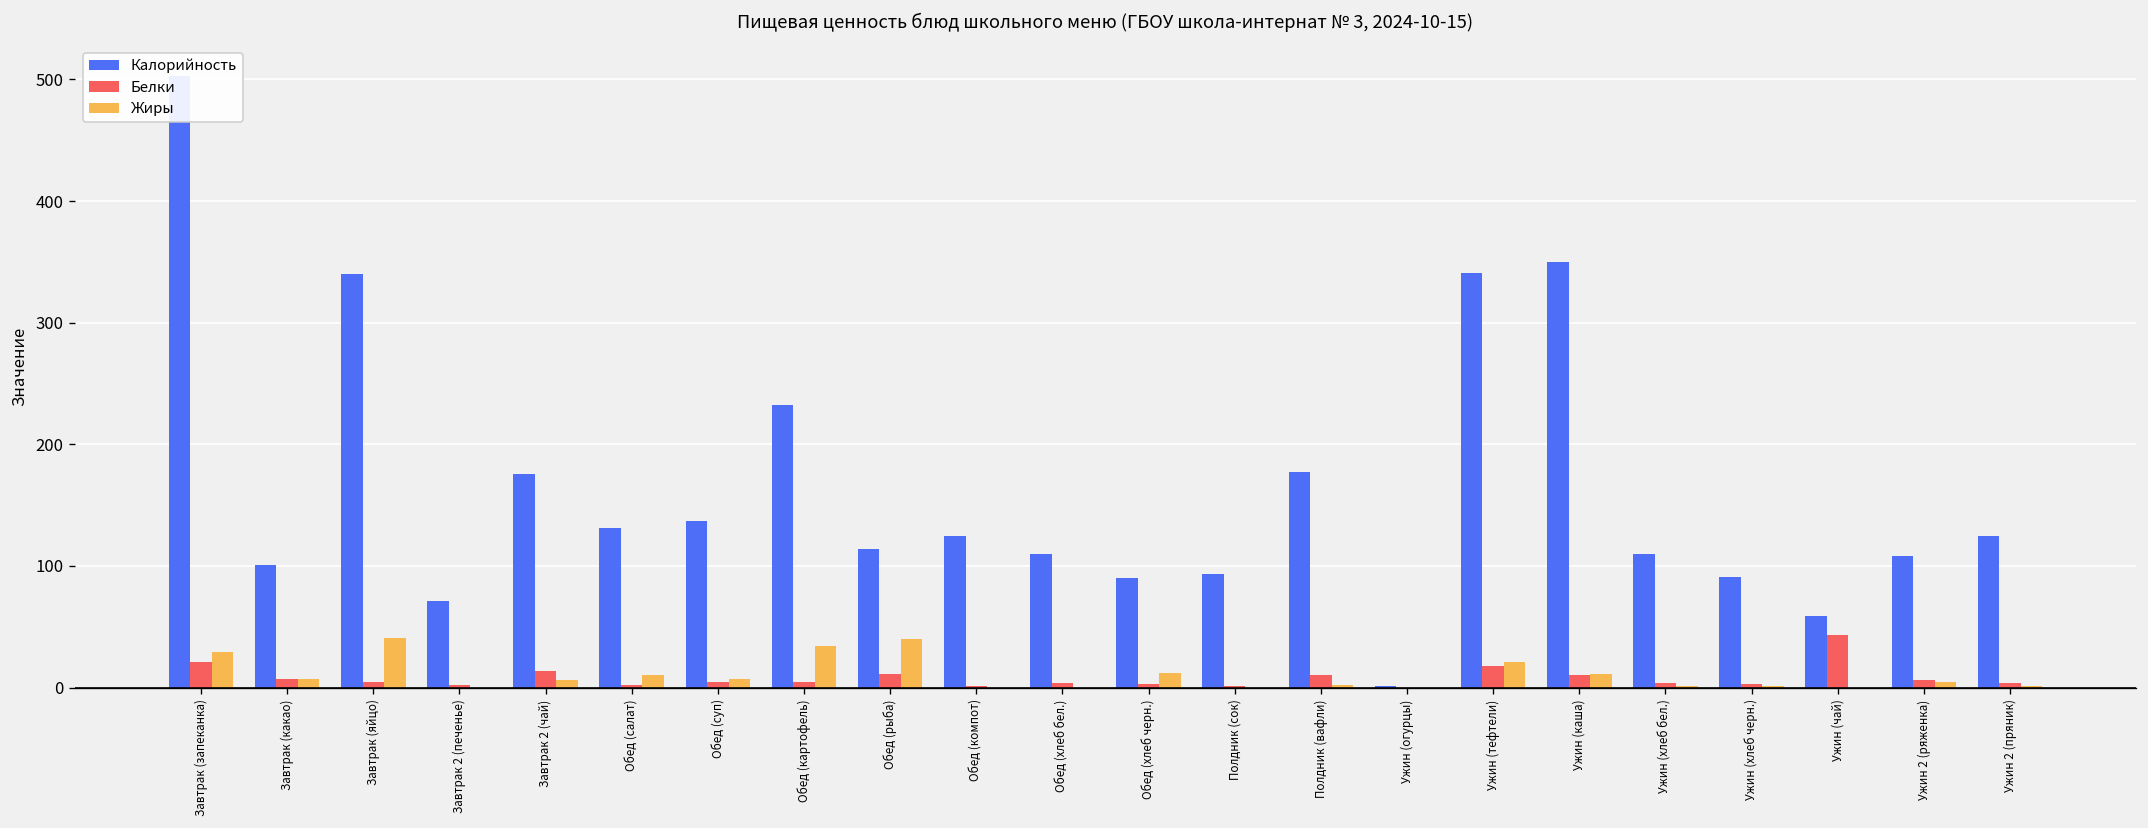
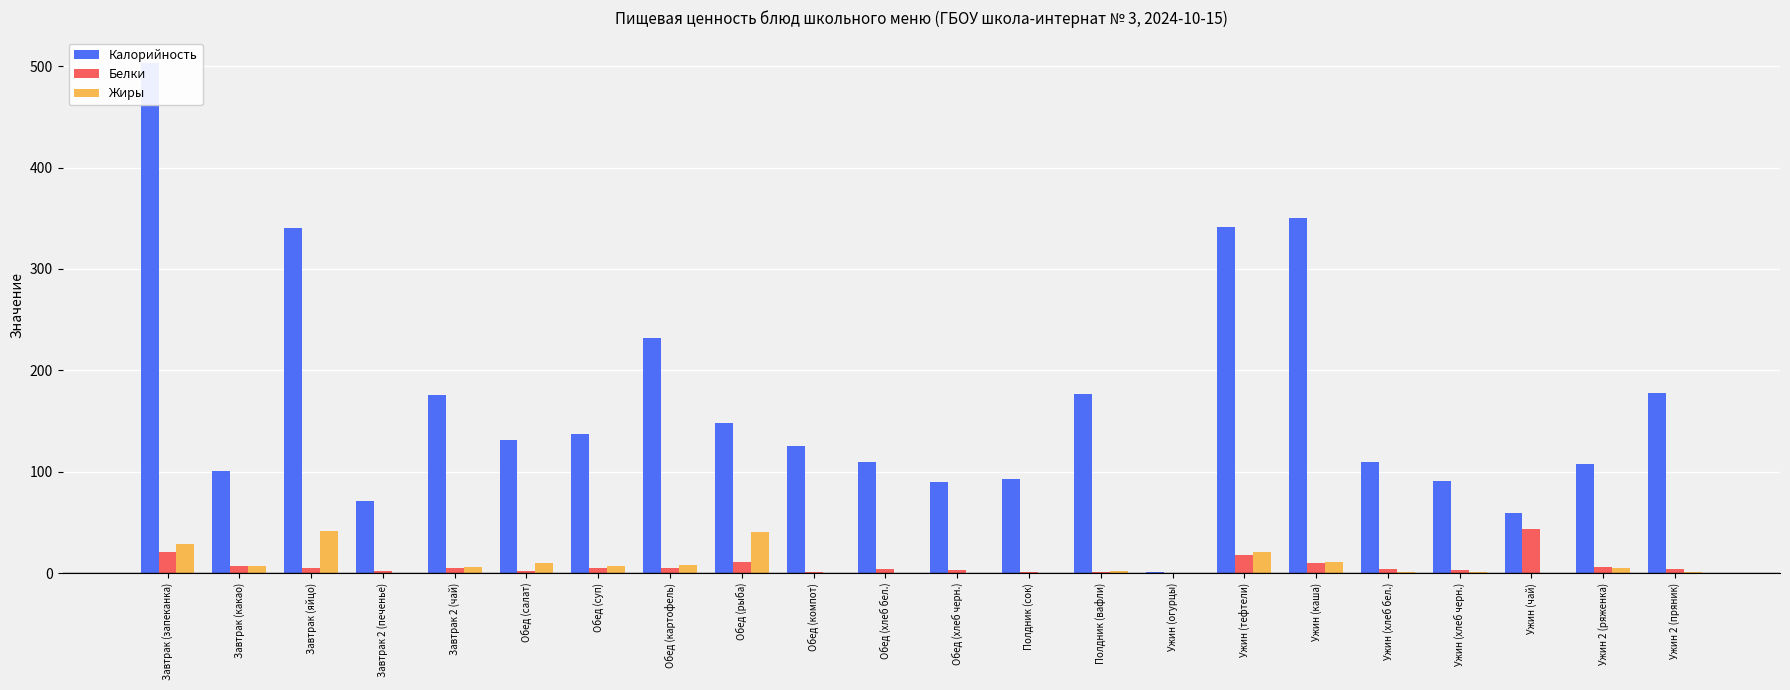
  {
    "Калорийность": {
      "Завтрак (какао)": 101,
      "Завтрак (яйцо)": 340,
      "Завтрак 2 (печенье)": 71,
      "Завтрак 2 (чай)": 176,
      "Обед (салат)": 131,
      "Обед (суп)": 137,
      "Обед (картофель)": 232,
-     "Обед (рыба)": 114,
+     "Обед (рыба)": 148,
      "Обед (компот)": 125,
      "Обед (хлеб бел.)": 110,
      "Обед (хлеб черн.)": 90,
      "Полдник (сок)": 93,
      "Полдник (вафли)": 177,
      "Ужин (тефтели)": 341,
      "Ужин (каша)": 350,
      "Ужин (хлеб бел.)": 110,
      "Ужин (хлеб черн.)": 91,
      "Ужин (чай)": 59,
      "Ужин 2 (ряженка)": 108,
-     "Ужин 2 (пряник)": 125
+     "Ужин 2 (пряник)": 178
    },
    "Белки": {
      "Завтрак (запеканка)": 21,
      "Завтрак (какао)": 7,
      "Завтрак (яйцо)": 5,
-     "Завтрак 2 (чай)": 14,
+     "Завтрак 2 (чай)": 5,
      "Обед (суп)": 5,
      "Обед (картофель)": 5,
      "Обед (рыба)": 11,
      "Обед (хлеб бел.)": 4,
      "Обед (хлеб черн.)": 3,
-     "Полдник (вафли)": 10,
+     "Полдник (вафли)": 1,
      "Ужин (огурцы)": 0,
      "Ужин (тефтели)": 18,
      "Ужин (каша)": 10,
      "Ужин (хлеб бел.)": 4,
      "Ужин (хлеб черн.)": 3,
      "Ужин (чай)": 43,
      "Ужин 2 (ряженка)": 6,
      "Ужин 2 (пряник)": 4
    },
    "Жиры": {
      "Завтрак (запеканка)": 29,
      "Завтрак (какао)": 7,
      "Завтрак (яйцо)": 41,
      "Завтрак 2 (печенье)": 0,
      "Завтрак 2 (чай)": 6,
      "Обед (салат)": 10,
      "Обед (суп)": 7,
-     "Обед (картофель)": 34,
+     "Обед (картофель)": 8,
      "Обед (рыба)": 40,
      "Обед (компот)": 0,
      "Обед (хлеб бел.)": 0,
-     "Обед (хлеб черн.)": 12,
+     "Обед (хлеб черн.)": 0,
      "Полдник (сок)": 0,
      "Ужин (огурцы)": 0,
      "Ужин (тефтели)": 21,
      "Ужин (каша)": 11,
      "Ужин (чай)": 0,
      "Ужин 2 (ряженка)": 5
    }
  }
